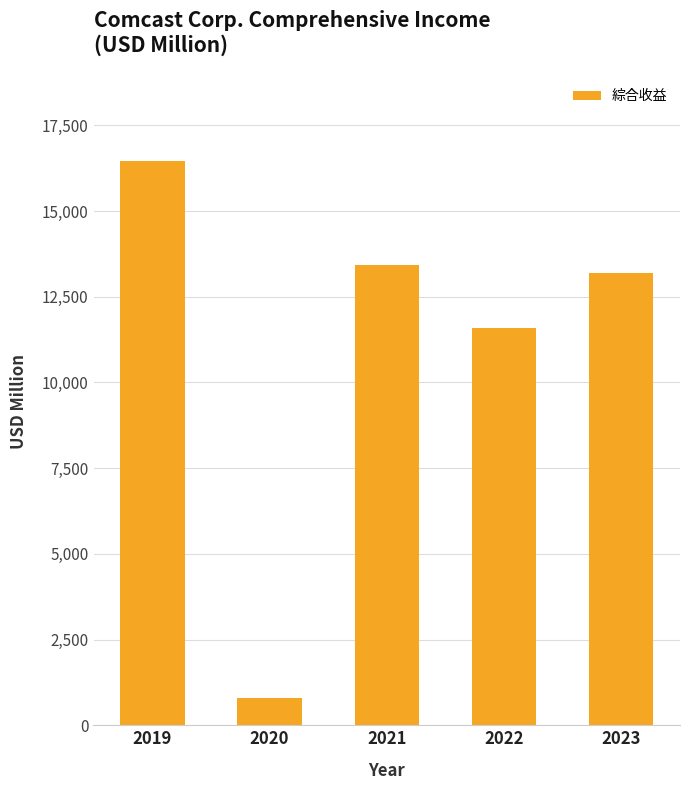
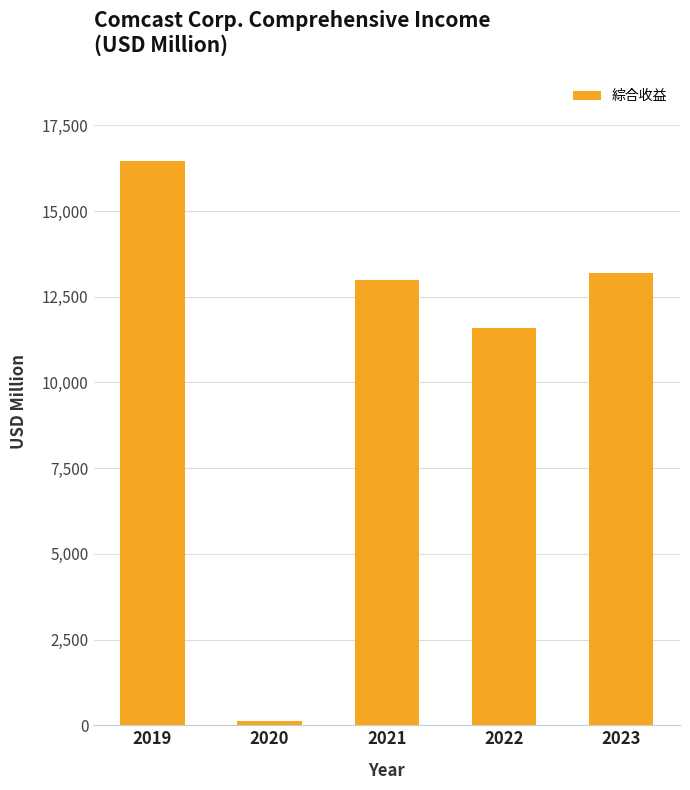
  {
    "2019": "16,400",
-   "2020": "800",
-   "2021": "13,400",
+   "2020": "100",
+   "2021": "13,000",
    "2022": "11,600",
    "2023": "13,200"
  }
